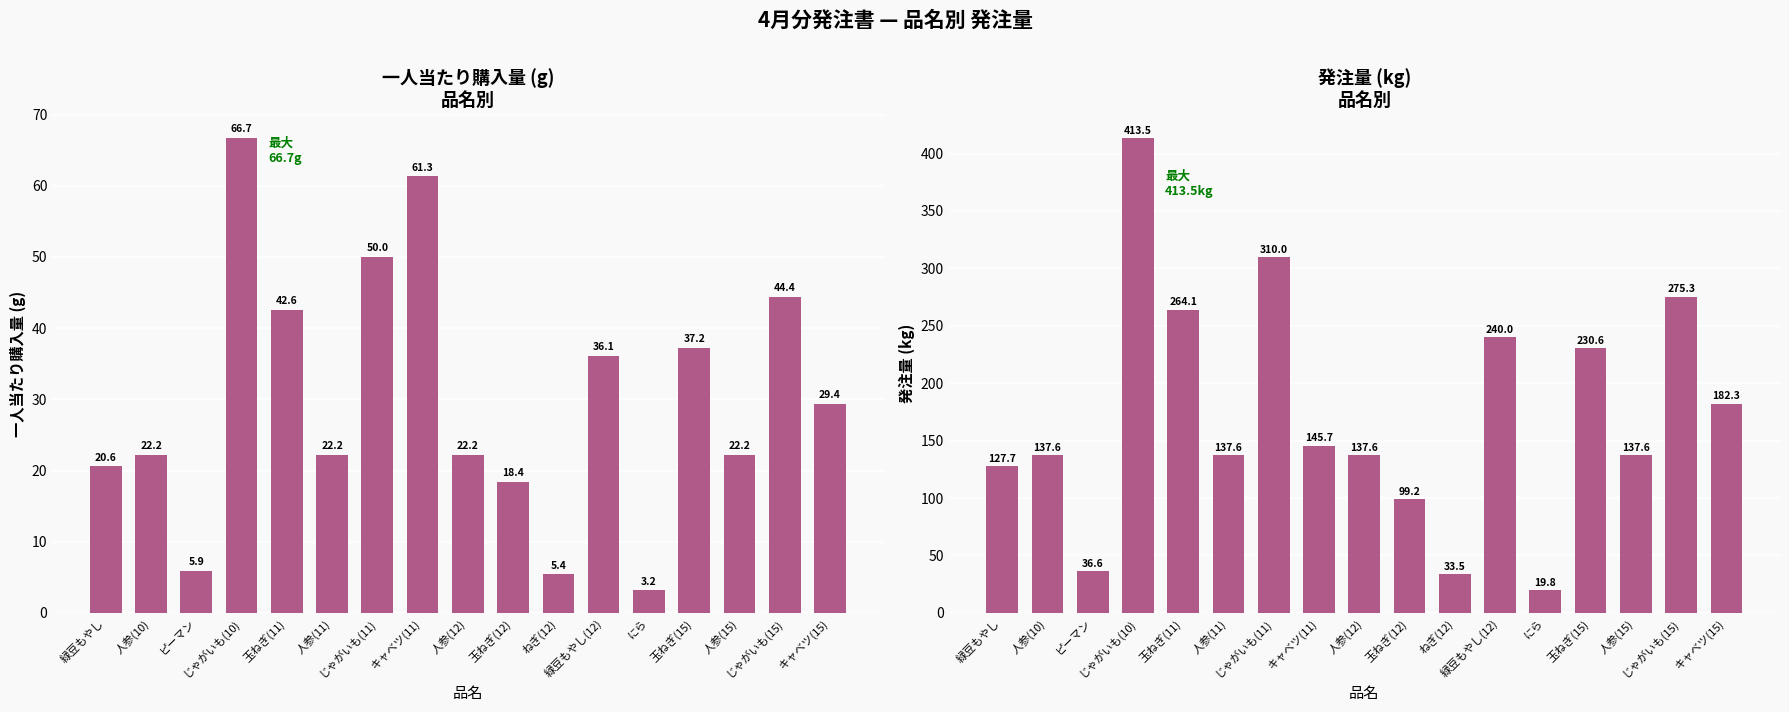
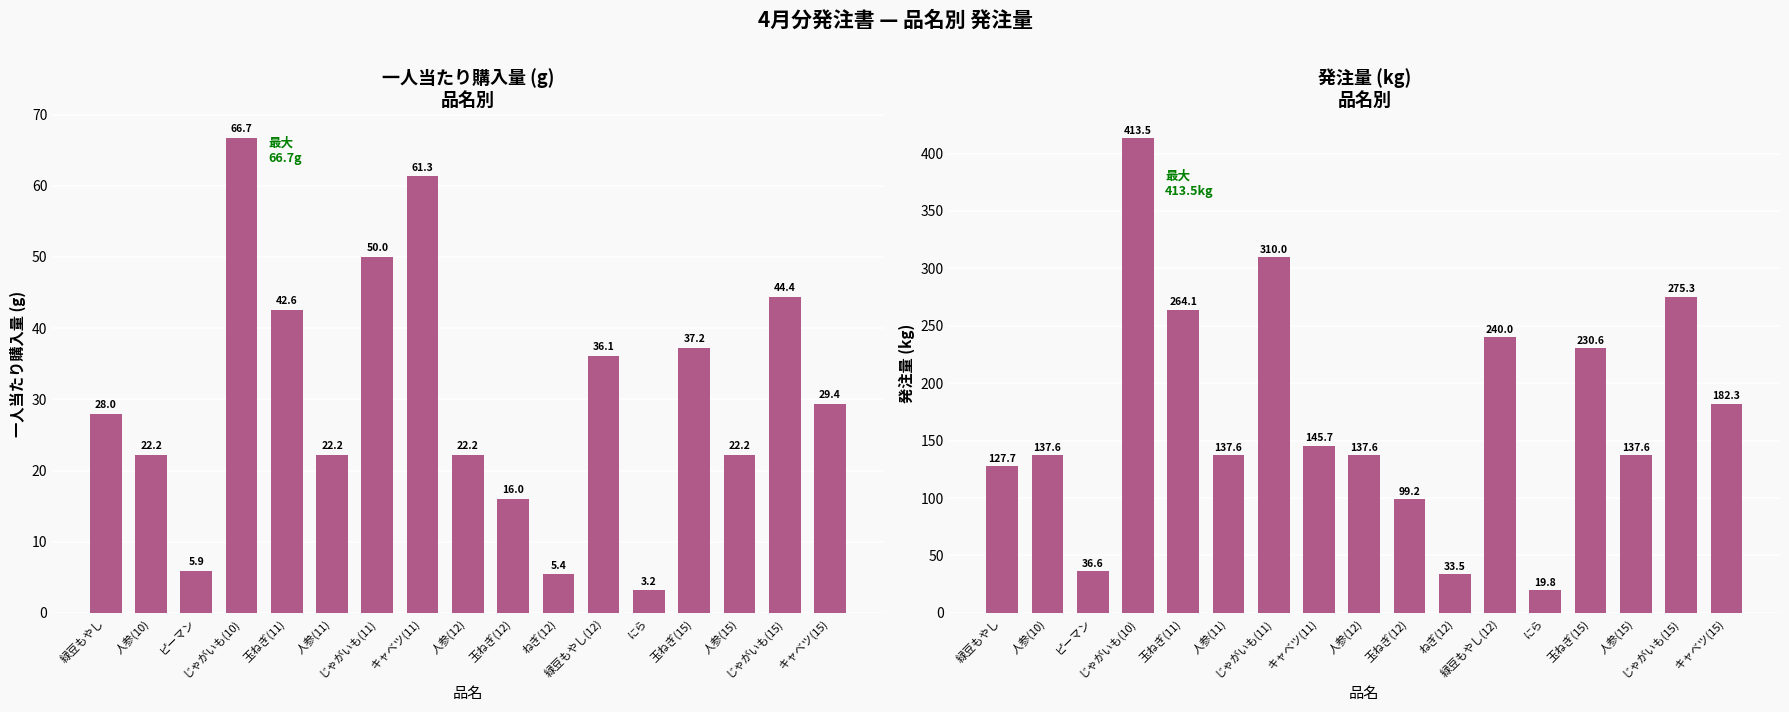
  {
    "一人当たり購入量 (g) 品名別": {
-     "緑豆もやし": 20.6,
+     "緑豆もやし": 28.0,
      "人参(10)": 22.2,
      "ピーマン": 5.9,
      "じゃがいも(10)": 66.7,
      "玉ねぎ(11)": 42.6,
      "人参(11)": 22.2,
      "じゃがいも(11)": 50.0,
      "キャベツ(11)": 61.3,
      "人参(12)": 22.2,
-     "玉ねぎ(12)": 18.4,
+     "玉ねぎ(12)": 16.0,
      "ねぎ(12)": 5.4,
      "緑豆もやし(12)": 36.1,
      "にら": 3.2,
      "玉ねぎ(15)": 37.2,
      "人参(15)": 22.2,
      "じゃがいも(15)": 44.4,
      "キャベツ(15)": 29.4
    },
    "発注量 (kg) 品名別": {
      "緑豆もやし": 127.7,
      "人参(10)": 137.6,
      "ピーマン": 36.6,
      "じゃがいも(10)": 413.5,
      "玉ねぎ(11)": 264.1,
      "人参(11)": 137.6,
      "じゃがいも(11)": 310.0,
      "キャベツ(11)": 145.7,
      "人参(12)": 137.6,
      "玉ねぎ(12)": 99.2,
      "ねぎ(12)": 33.5,
      "緑豆もやし(12)": 240.0,
      "にら": 19.8,
      "玉ねぎ(15)": 230.6,
      "人参(15)": 137.6,
      "じゃがいも(15)": 275.3,
      "キャベツ(15)": 182.3
    }
  }
